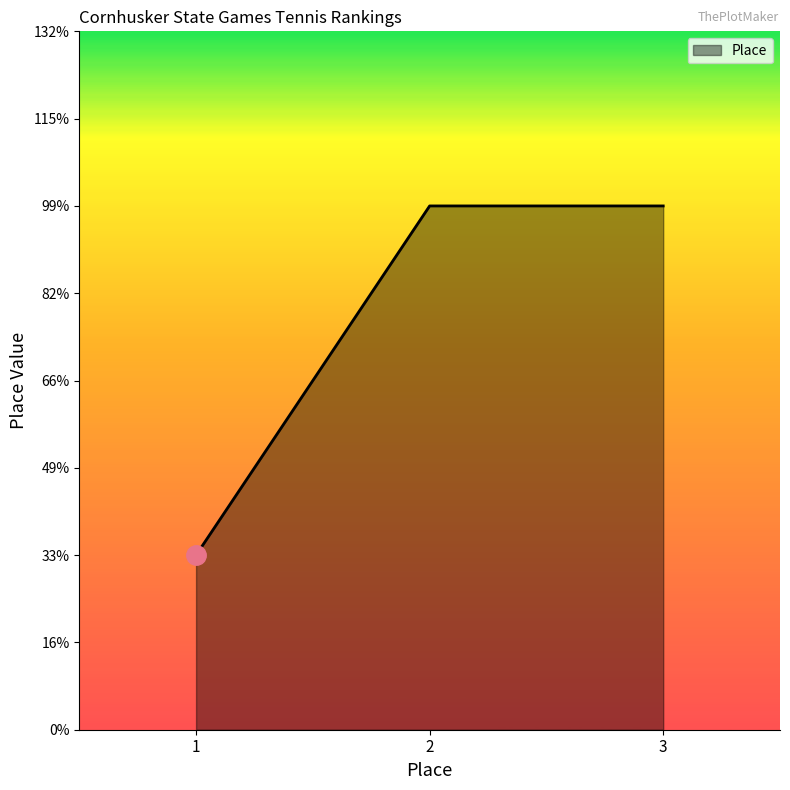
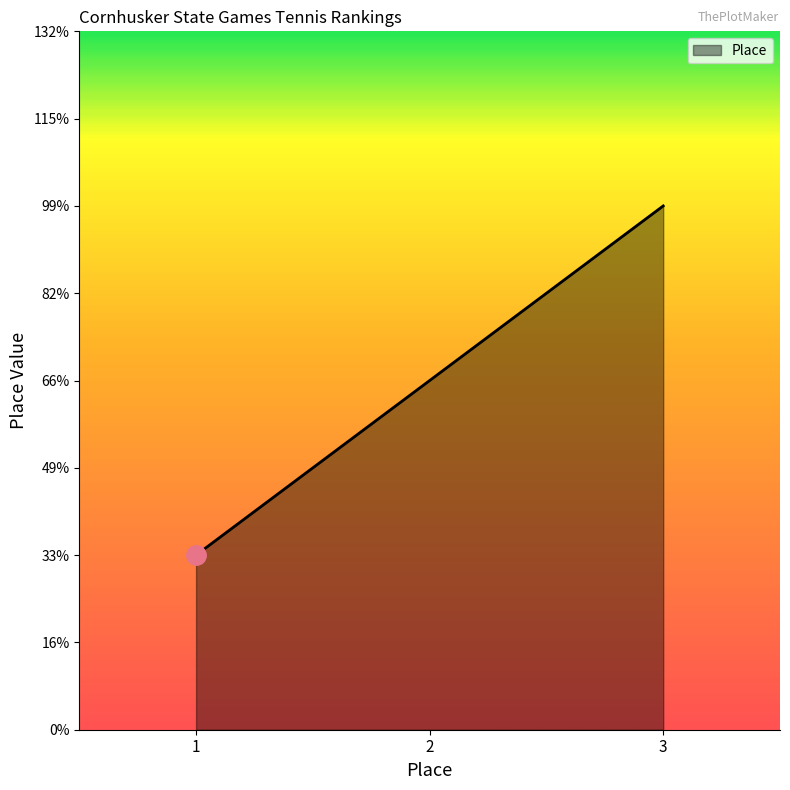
  {
    "Place": {
-     "2": "99%",
+     "2": "66%",
      "3": "99%"
    }
  }
